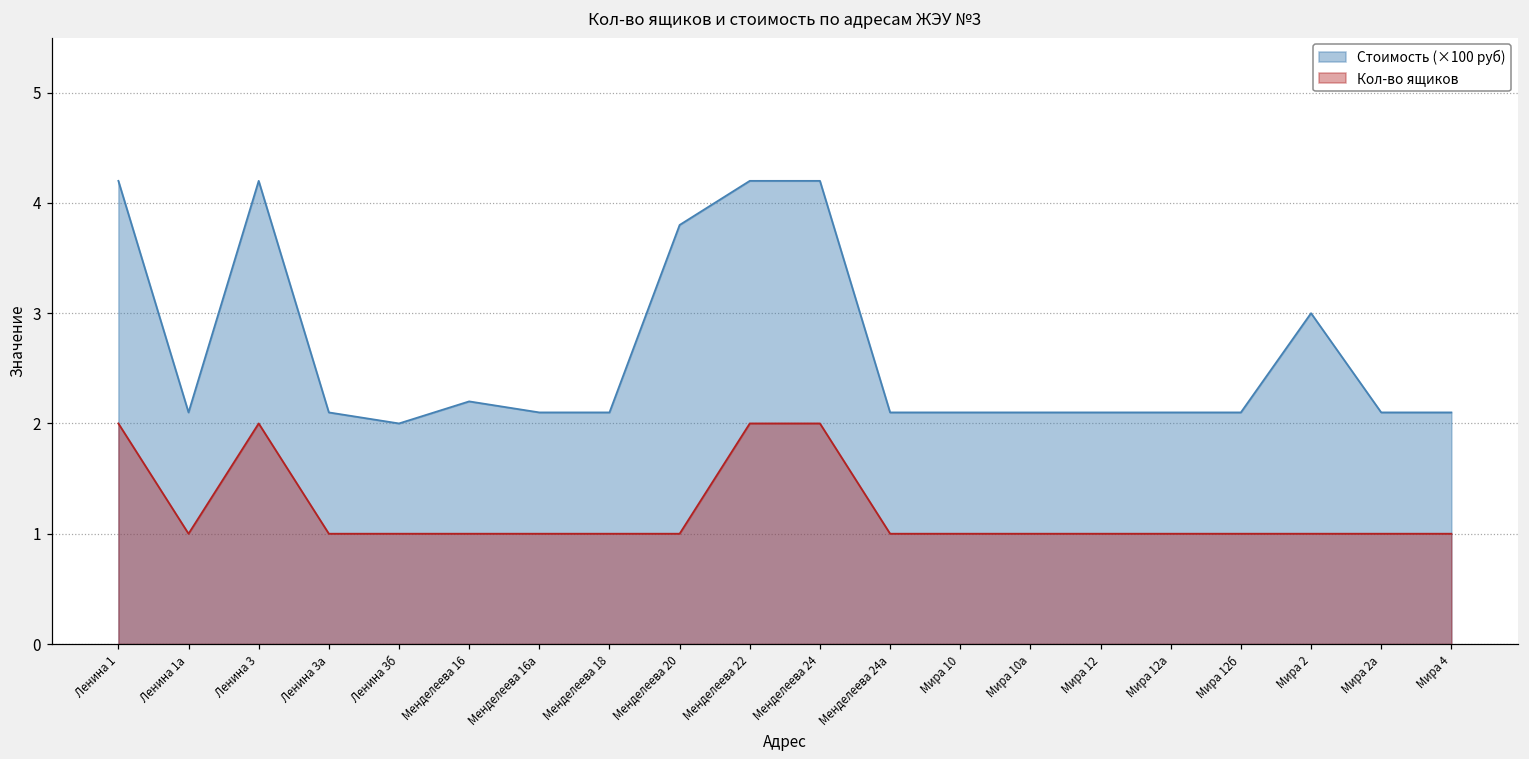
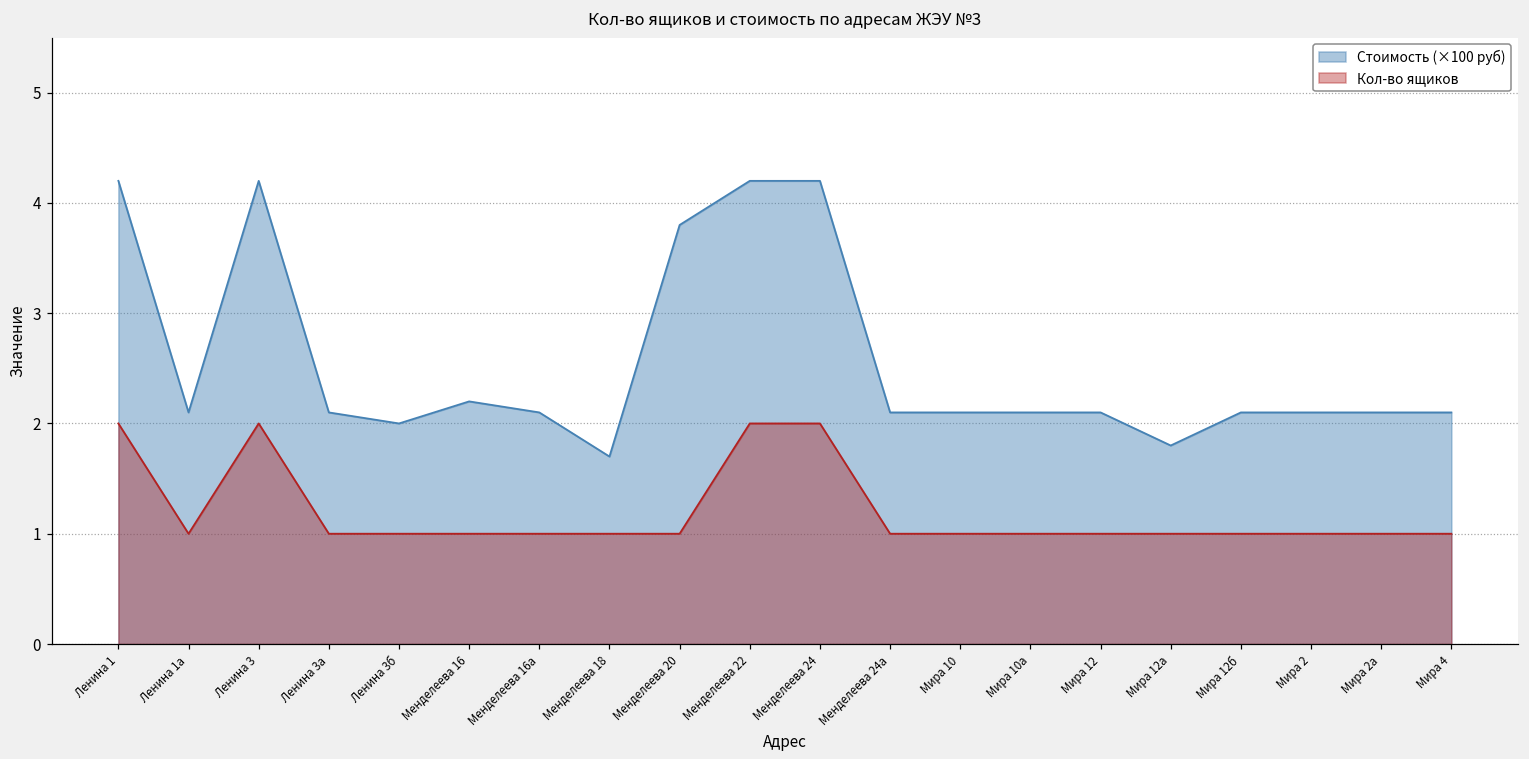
  {
    "Стоимость (×100 руб)": {
      "Ленина 1": 4.2,
      "Ленина 1а": 2.1,
      "Ленина 3": 4.2,
      "Ленина 3а": 2.1,
      "Ленина 3б": 2.0,
      "Менделеева 16": 2.2,
      "Менделеева 16а": 2.1,
-     "Менделеева 18": 2.1,
+     "Менделеева 18": 1.7,
      "Менделеева 20": 3.8,
      "Менделеева 22": 4.2,
      "Менделеева 24": 4.2,
      "Менделеева 24а": 2.1,
      "Мира 10": 2.1,
      "Мира 10а": 2.1,
      "Мира 12": 2.1,
-     "Мира 12а": 2.1,
+     "Мира 12а": 1.8,
      "Мира 12б": 2.1,
-     "Мира 2": 3.0,
+     "Мира 2": 2.1,
      "Мира 2а": 2.1,
      "Мира 4": 2.1
    },
    "Кол-во ящиков": {
      "Ленина 1": 2.0,
      "Ленина 1а": 1.0,
      "Ленина 3": 2.0,
      "Ленина 3а": 1.0,
      "Ленина 3б": 1.0,
      "Менделеева 16": 1.0,
      "Менделеева 16а": 1.0,
      "Менделеева 18": 1.0,
      "Менделеева 20": 1.0,
      "Менделеева 22": 2.0,
      "Менделеева 24": 2.0,
      "Менделеева 24а": 1.0,
      "Мира 10": 1.0,
      "Мира 10а": 1.0,
      "Мира 12": 1.0,
      "Мира 12а": 1.0,
      "Мира 12б": 1.0,
      "Мира 2": 1.0,
      "Мира 2а": 1.0,
      "Мира 4": 1.0
    }
  }
